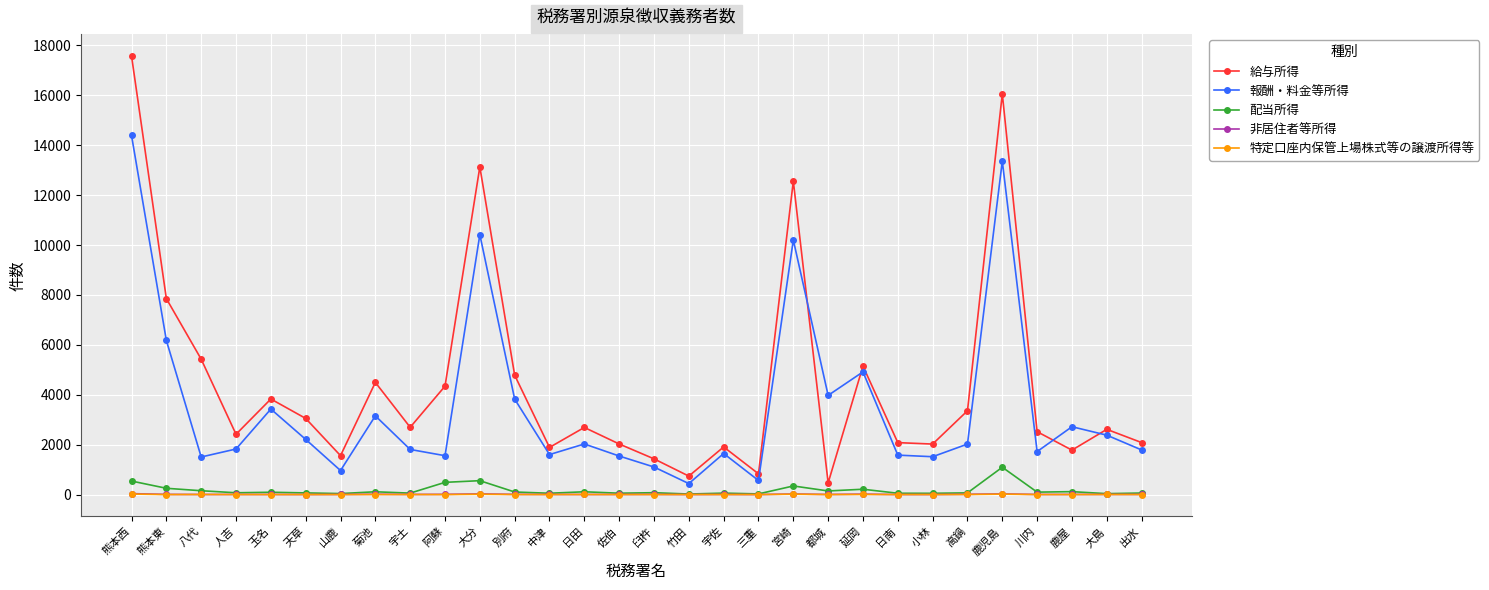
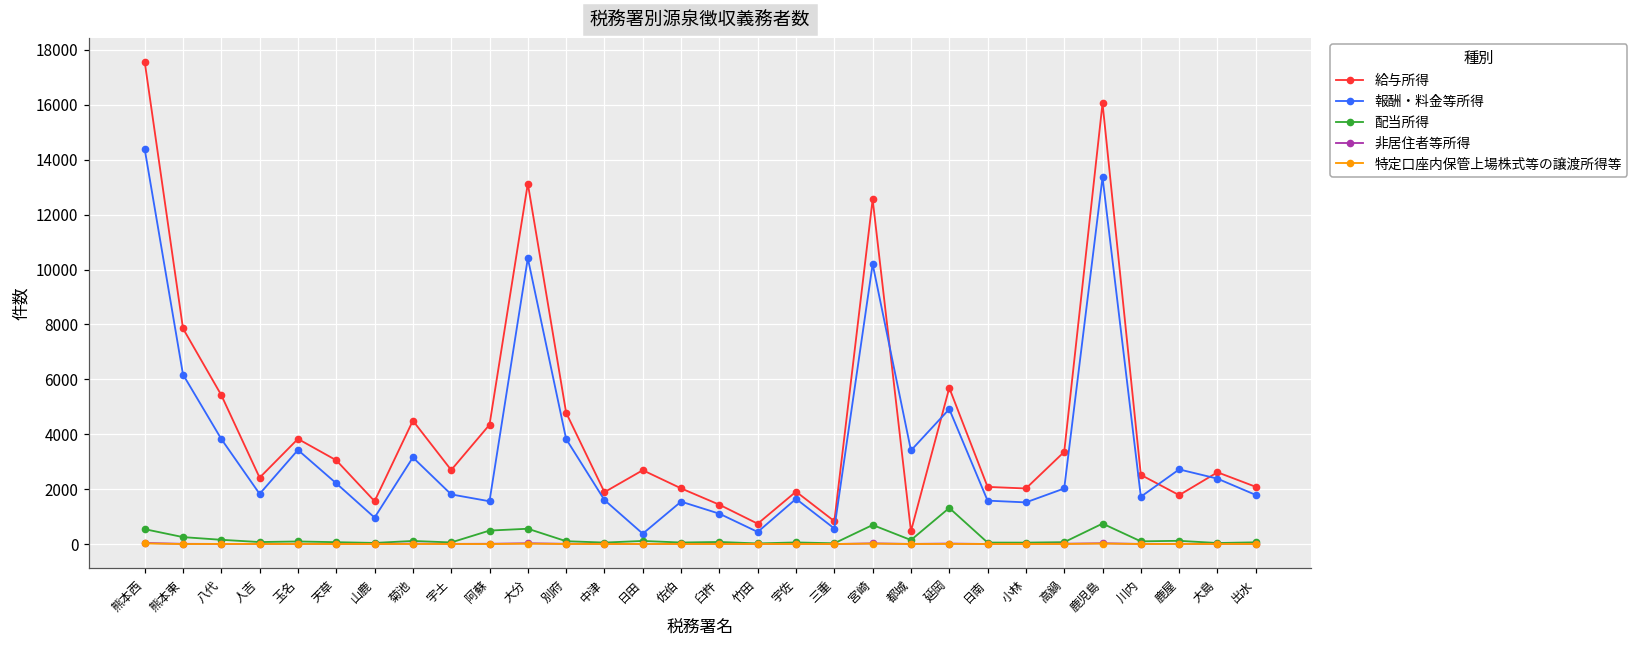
  {
    "給与所得": {
      "熊本西": 17600,
      "熊本東": 7900,
      "八代": 5400,
      "人吉": 2400,
      "玉名": 3800,
      "天草": 3100,
      "山鹿": 1600,
      "菊池": 4500,
      "宇土": 2700,
      "阿蘇": 4300,
      "大分": 13100,
      "別府": 4800,
      "中津": 1900,
      "日田": 2700,
      "佐伯": 2000,
      "臼杵": 1400,
      "竹田": 700,
      "宇佐": 1900,
      "三重": 800,
      "宮崎": 12600,
      "都城": 500,
-     "延岡": 5100,
+     "延岡": 5700,
      "日南": 2100,
      "小林": 2000,
      "高鍋": 3400,
      "鹿児島": 16100,
      "川内": 2500,
      "鹿屋": 1800,
      "大島": 2600,
      "出水": 2100
    },
    "報酬・料金等所得": {
      "熊本西": 14400,
      "熊本東": 6200,
-     "八代": 1500,
+     "八代": 3800,
      "人吉": 1800,
      "玉名": 3400,
      "天草": 2200,
      "山鹿": 1000,
      "菊池": 3200,
      "宇土": 1800,
      "阿蘇": 1600,
      "大分": 10400,
      "別府": 3800,
      "中津": 1600,
-     "日田": 2000,
+     "日田": 400,
      "佐伯": 1500,
      "臼杵": 1100,
      "竹田": 400,
      "宇佐": 1600,
      "三重": 600,
      "宮崎": 10200,
-     "都城": 4000,
+     "都城": 3400,
      "延岡": 4900,
      "日南": 1600,
      "小林": 1500,
      "高鍋": 2000,
      "鹿児島": 13400,
      "川内": 1700,
      "鹿屋": 2700,
      "大島": 2400,
      "出水": 1800
    },
    "配当所得": {
      "熊本西": 500,
      "熊本東": 300,
      "八代": 200,
      "阿蘇": 500,
      "大分": 600,
      "日田": 100,
-     "宮崎": 300,
+     "宮崎": 700,
      "都城": 100,
-     "延岡": 200,
-     "鹿児島": 1100,
+     "延岡": 1300,
+     "鹿児島": 700,
      "鹿屋": 100
    }
  }
